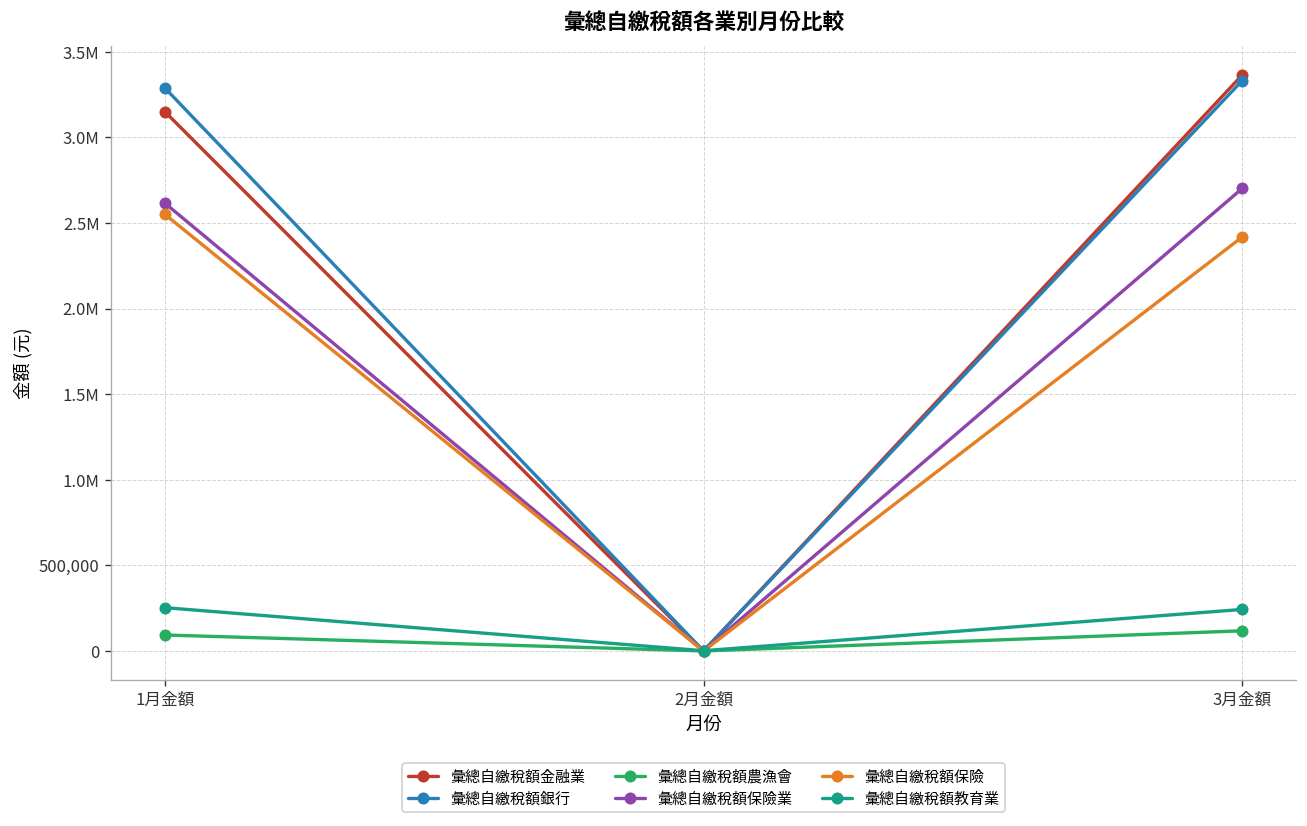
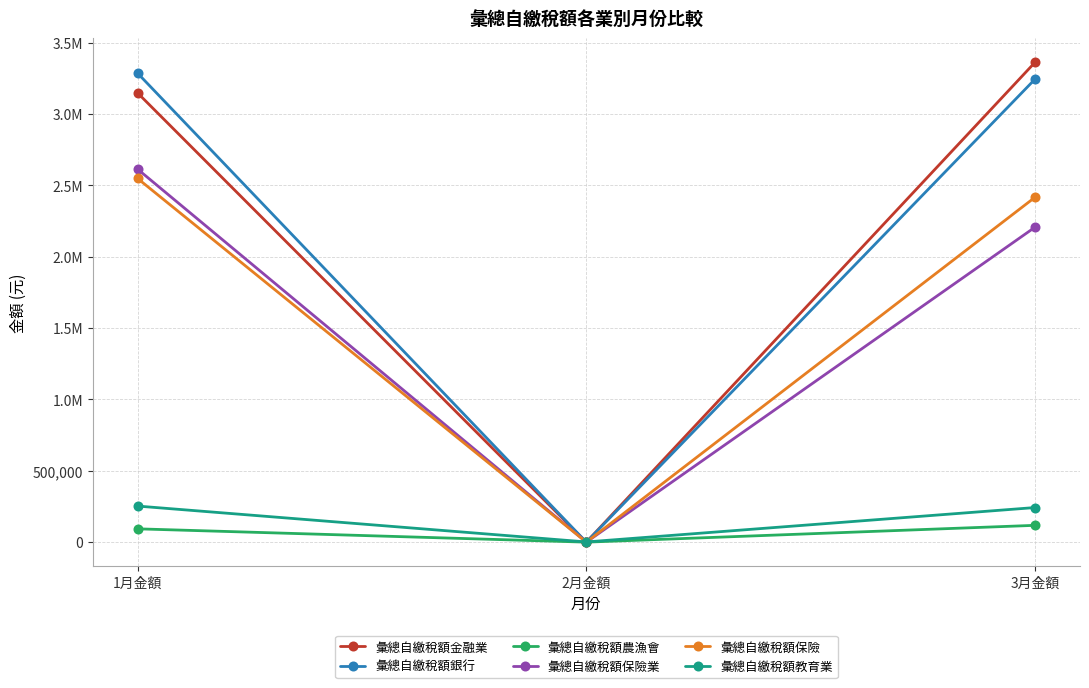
  {
    "彙總自繳稅額金融業": {
      "1月金額": "3,150,000",
      "3月金額": "3,360,000"
    },
    "彙總自繳稅額銀行": {
      "1月金額": "3,290,000",
-     "3月金額": "3,330,000"
+     "3月金額": "3,250,000"
    },
    "彙總自繳稅額保險業": {
      "1月金額": "2,610,000",
-     "3月金額": "2,700,000"
+     "3月金額": "2,210,000"
    },
    "彙總自繳稅額保險": {
      "1月金額": "2,550,000",
      "3月金額": "2,420,000"
    }
  }
